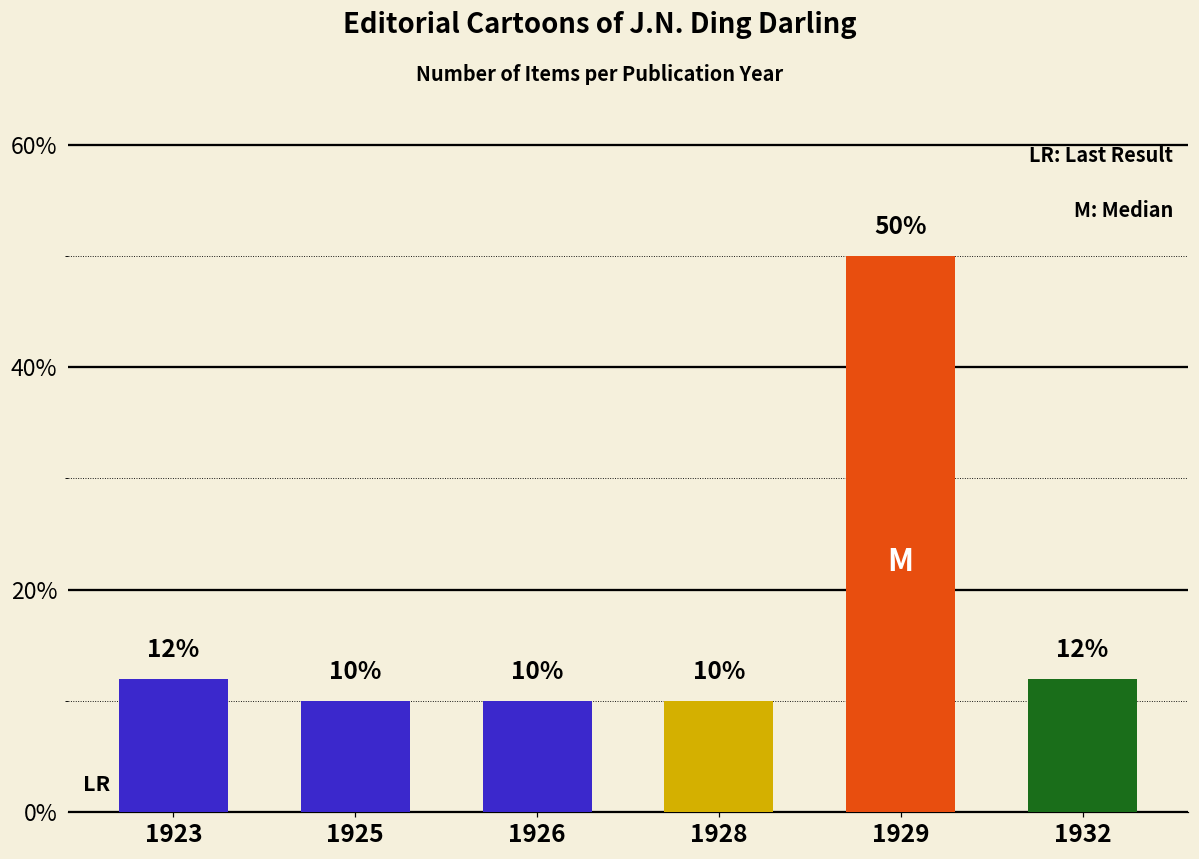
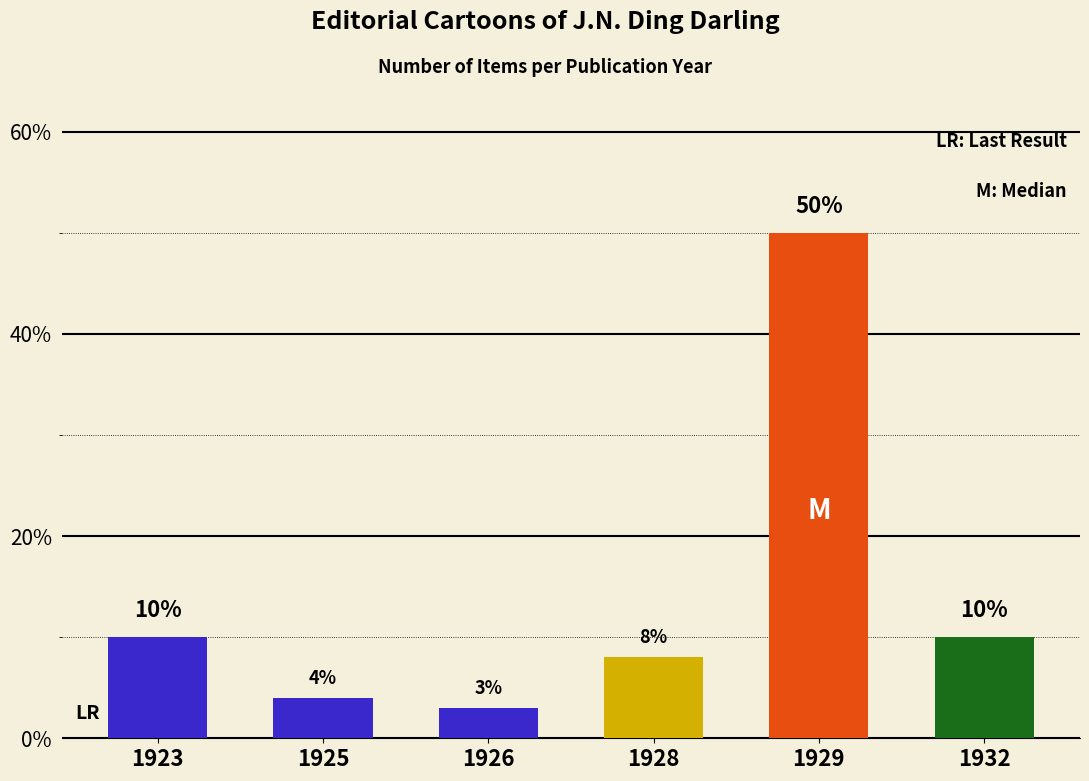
  {
-   "1923": "12%",
-   "1925": "10%",
-   "1926": "10%",
-   "1928": "10%",
+   "1923": "10%",
+   "1925": "4%",
+   "1926": "3%",
+   "1928": "8%",
    "1929": "50%",
-   "1932": "12%"
+   "1932": "10%"
  }
